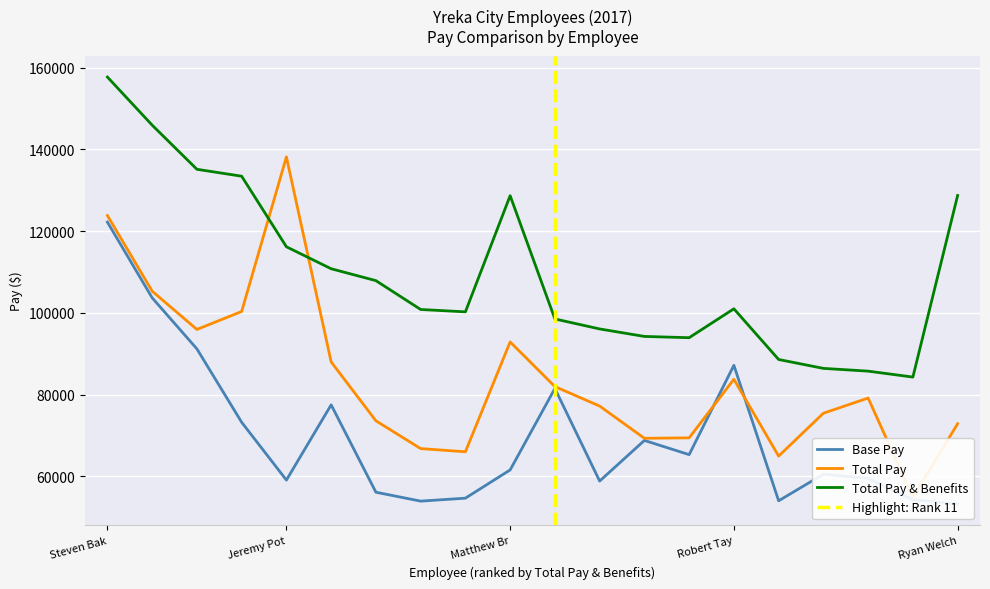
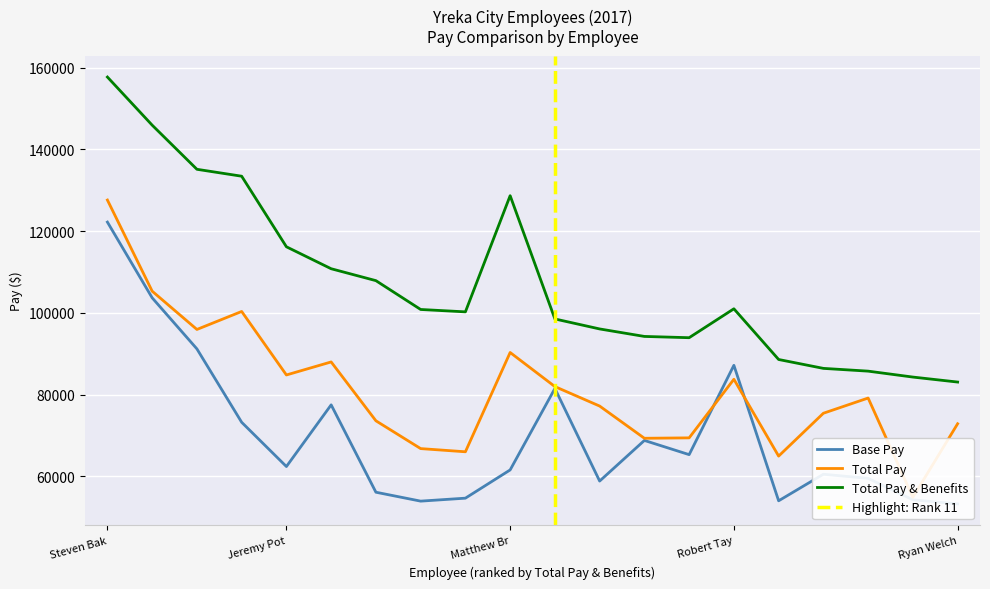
  {
    "Base Pay": {
      "Steven Bak": 122000,
-     "Jeremy Pot": 59000,
+     "Jeremy Pot": 62000,
      "Matthew Br": 62000,
      "Robert Tay": 87000
    },
    "Total Pay": {
-     "Steven Bak": 124000,
-     "Jeremy Pot": 138000,
-     "Matthew Br": 93000,
+     "Steven Bak": 128000,
+     "Jeremy Pot": 85000,
+     "Matthew Br": 90000,
      "Robert Tay": 84000,
      "Ryan Welch": 73000
    },
    "Total Pay & Benefits": {
      "Steven Bak": 158000,
      "Jeremy Pot": 116000,
      "Matthew Br": 129000,
      "Robert Tay": 101000,
-     "Ryan Welch": 129000
+     "Ryan Welch": 83000
    }
  }
